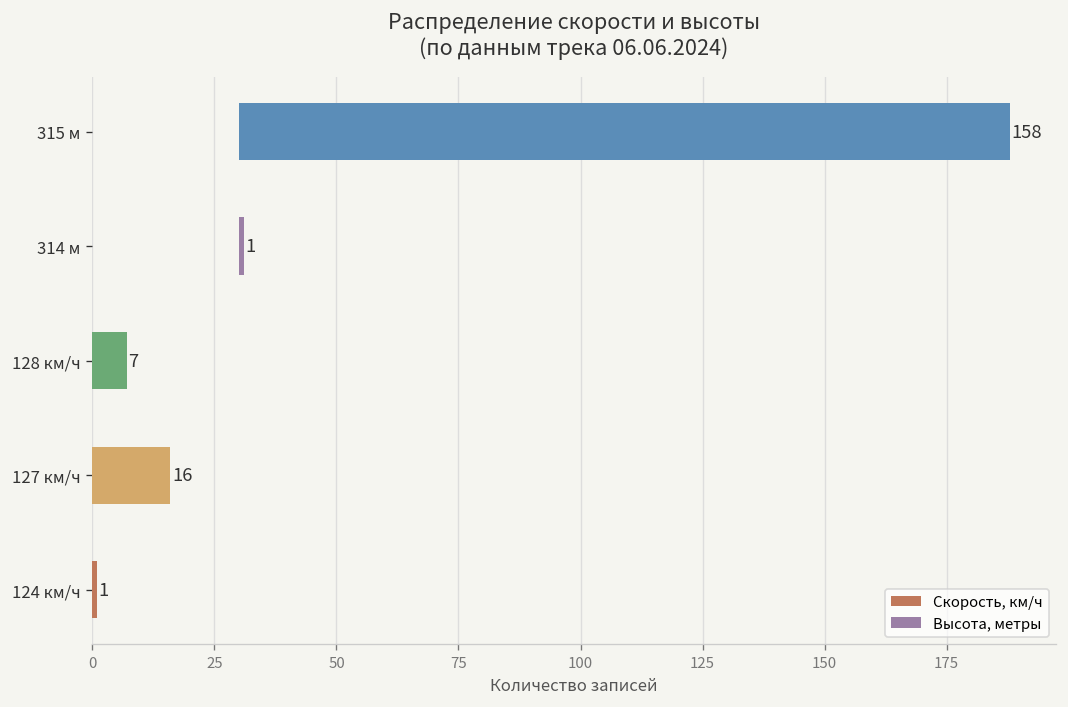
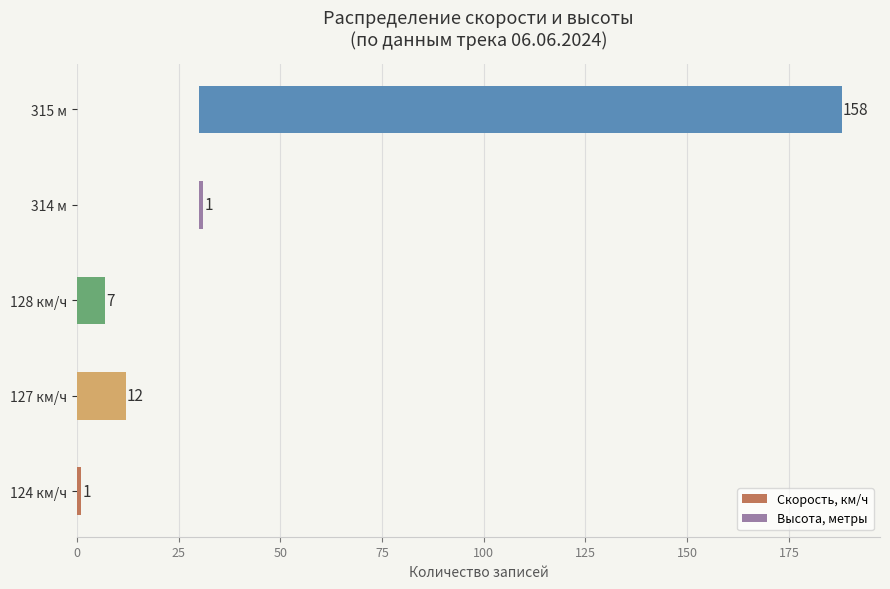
  {
    "Скорость, км/ч": {
      "128 км/ч": 7,
-     "127 км/ч": 16,
+     "127 км/ч": 12,
      "124 км/ч": 1
    },
    "Высота, метры": {
      "315 м": 158,
      "314 м": 1
    }
  }
